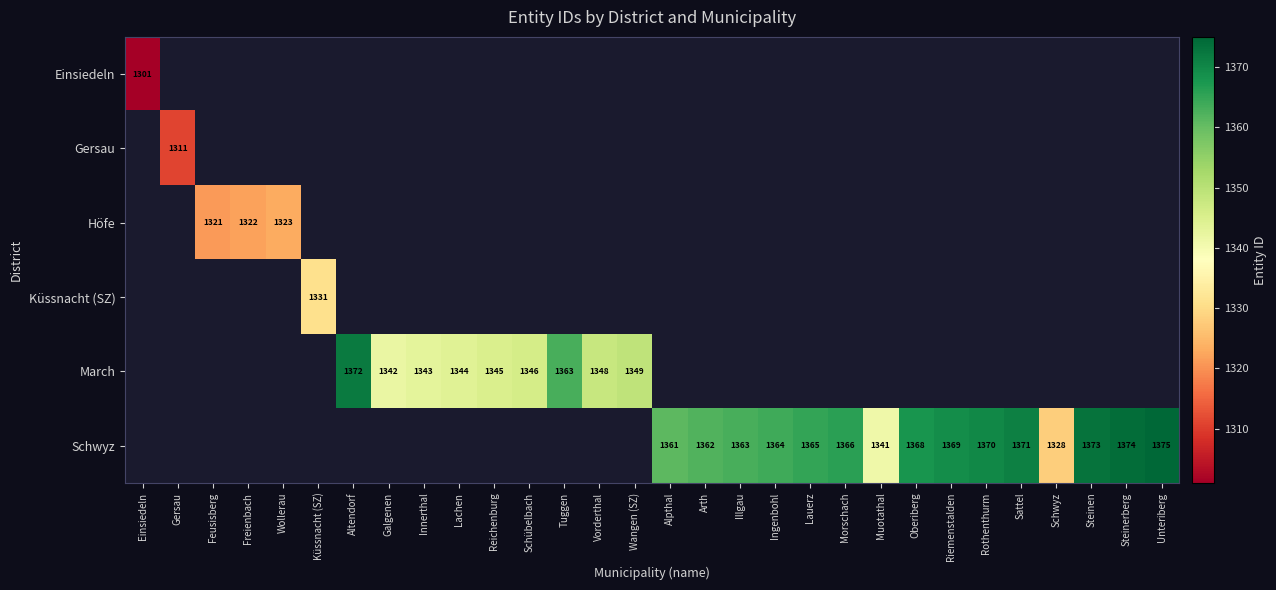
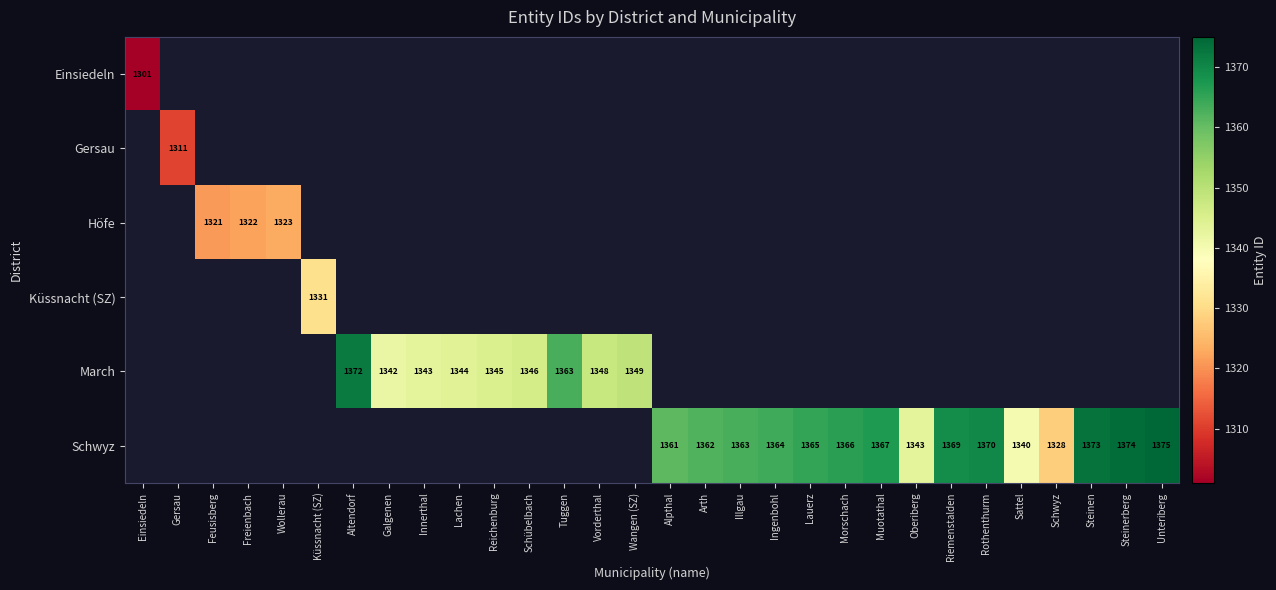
  {
    "Einsiedeln": {
      "Einsiedeln": 1301
    },
    "Gersau": {
      "Gersau": 1311
    },
    "Höfe": {
      "Feusisberg": 1321,
      "Freienbach": 1322,
      "Wollerau": 1323
    },
    "Küssnacht (SZ)": {
      "Küssnacht (SZ)": 1331
    },
    "March": {
      "Altendorf": 1372,
      "Galgenen": 1342,
      "Innerthal": 1343,
      "Lachen": 1344,
      "Reichenburg": 1345,
      "Schübelbach": 1346,
      "Tuggen": 1363,
      "Vorderthal": 1348,
      "Wangen (SZ)": 1349
    },
    "Schwyz": {
      "Alpthal": 1361,
      "Arth": 1362,
      "Illgau": 1363,
      "Ingenbohl": 1364,
      "Lauerz": 1365,
      "Morschach": 1366,
-     "Muotathal": 1341,
-     "Oberiberg": 1368,
+     "Muotathal": 1367,
+     "Oberiberg": 1343,
      "Riemenstalden": 1369,
      "Rothenthurm": 1370,
-     "Sattel": 1371,
+     "Sattel": 1340,
      "Schwyz": 1328,
      "Steinen": 1373,
      "Steinerberg": 1374,
      "Unteriberg": 1375
    }
  }
